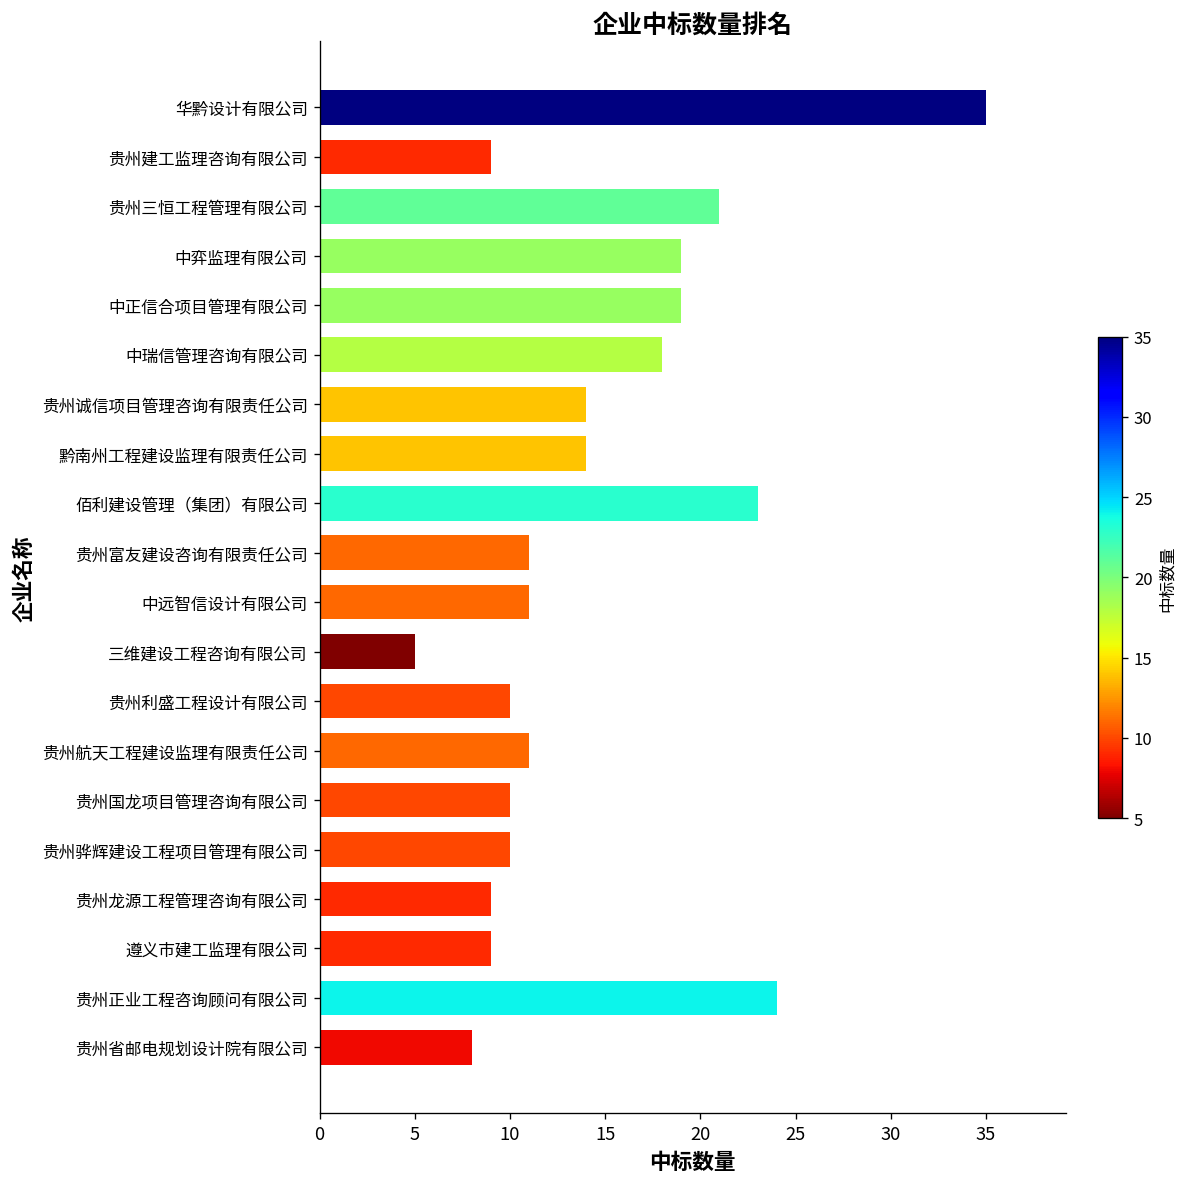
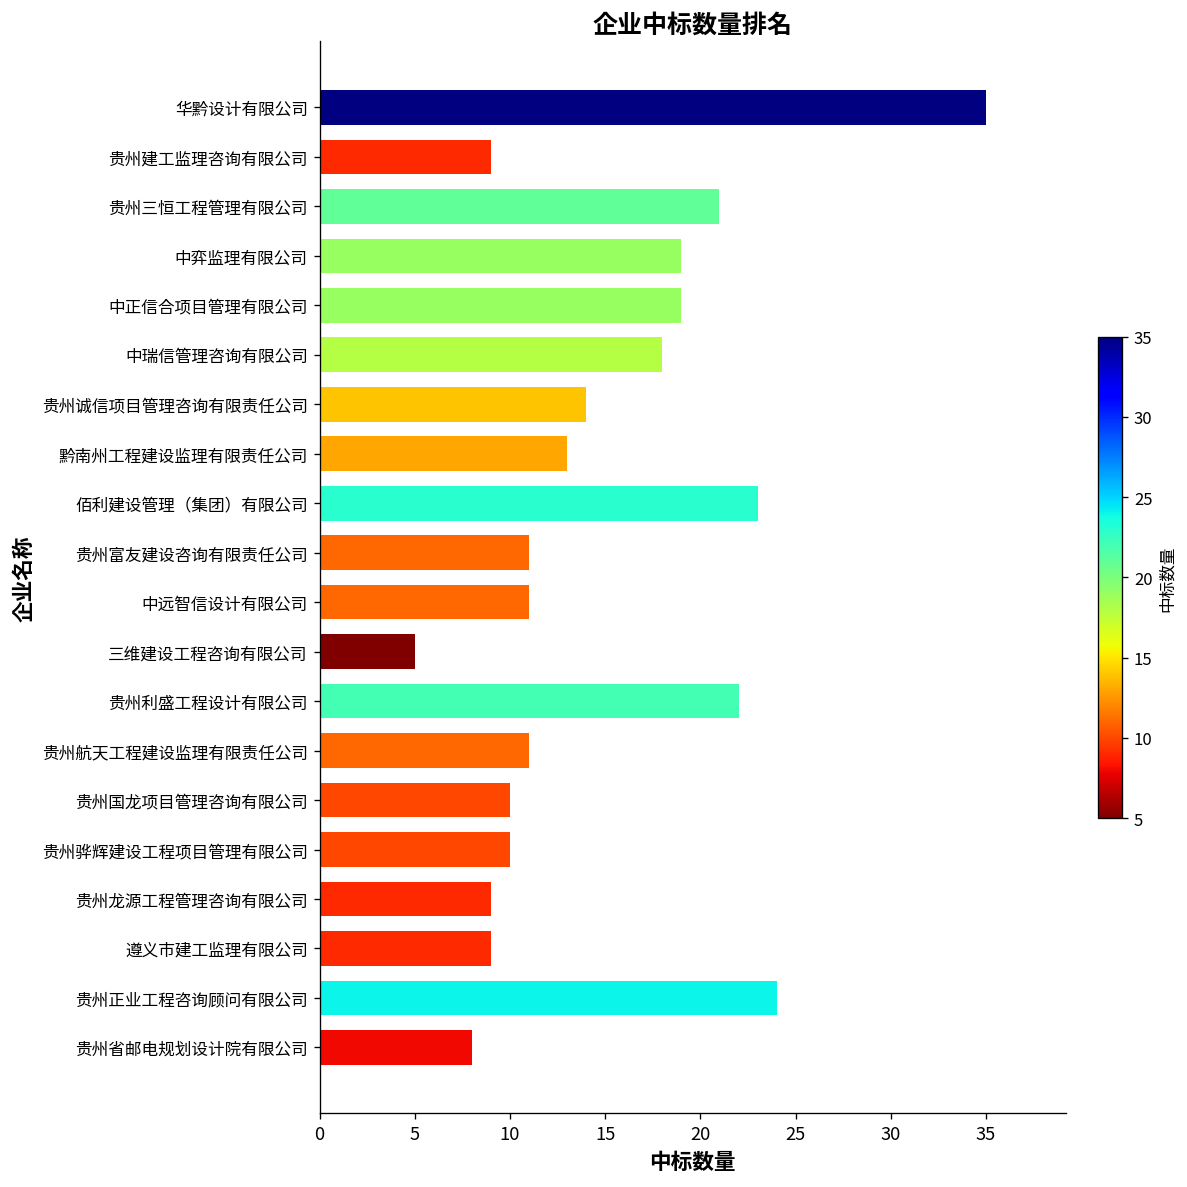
  {
    "华黔设计有限公司": 35,
    "贵州建工监理咨询有限公司": 9,
    "贵州三恒工程管理有限公司": 21,
    "中弈监理有限公司": 19,
    "中正信合项目管理有限公司": 19,
    "中瑞信管理咨询有限公司": 18,
    "贵州诚信项目管理咨询有限责任公司": 14,
-   "黔南州工程建设监理有限责任公司": 14,
+   "黔南州工程建设监理有限责任公司": 13,
    "佰利建设管理（集团）有限公司": 23,
    "贵州富友建设咨询有限责任公司": 11,
    "中远智信设计有限公司": 11,
    "三维建设工程咨询有限公司": 5,
-   "贵州利盛工程设计有限公司": 10,
+   "贵州利盛工程设计有限公司": 22,
    "贵州航天工程建设监理有限责任公司": 11,
    "贵州国龙项目管理咨询有限公司": 10,
    "贵州骅辉建设工程项目管理有限公司": 10,
    "贵州龙源工程管理咨询有限公司": 9,
    "遵义市建工监理有限公司": 9,
    "贵州正业工程咨询顾问有限公司": 24,
    "贵州省邮电规划设计院有限公司": 8
  }
